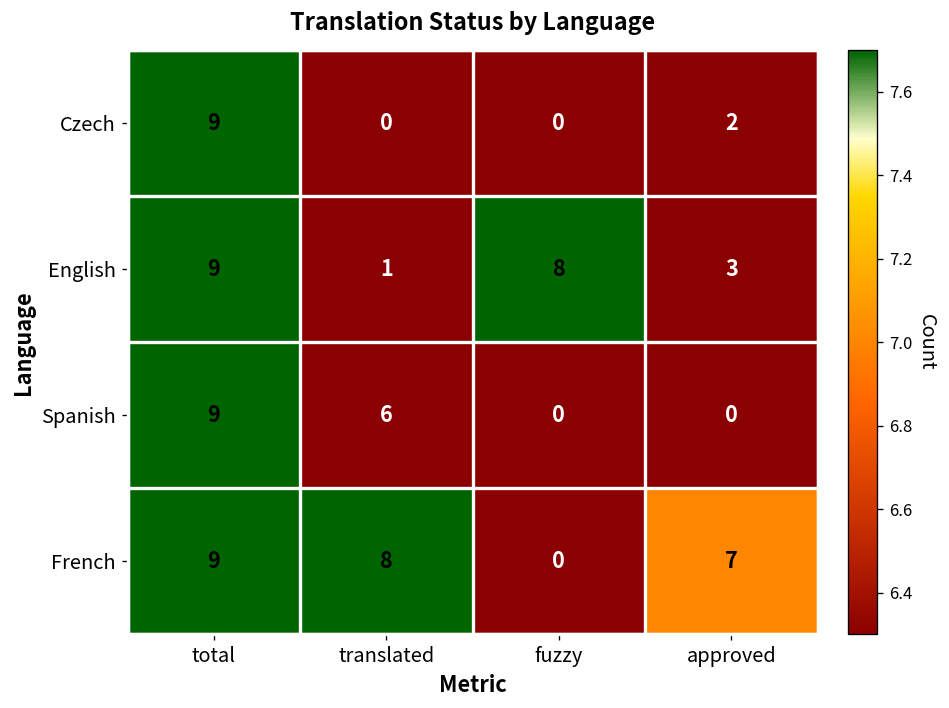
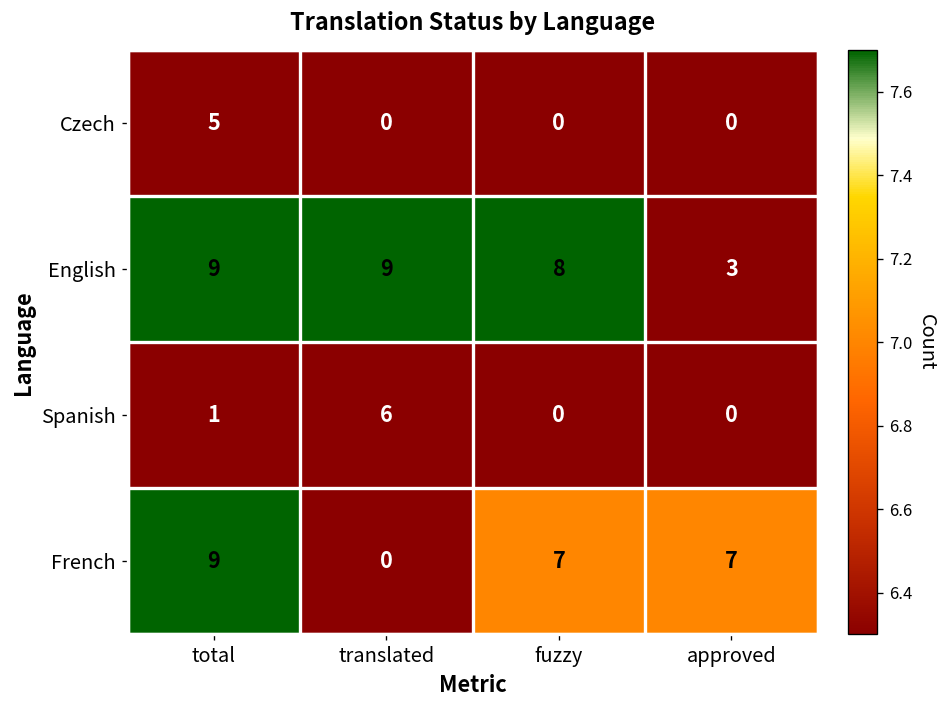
  {
    "Czech": {
-     "total": 9,
+     "total": 5,
      "translated": 0,
      "fuzzy": 0,
-     "approved": 2
+     "approved": 0
    },
    "English": {
      "total": 9,
-     "translated": 1,
+     "translated": 9,
      "fuzzy": 8,
      "approved": 3
    },
    "Spanish": {
-     "total": 9,
+     "total": 1,
      "translated": 6,
      "fuzzy": 0,
      "approved": 0
    },
    "French": {
      "total": 9,
-     "translated": 8,
-     "fuzzy": 0,
+     "translated": 0,
+     "fuzzy": 7,
      "approved": 7
    }
  }
